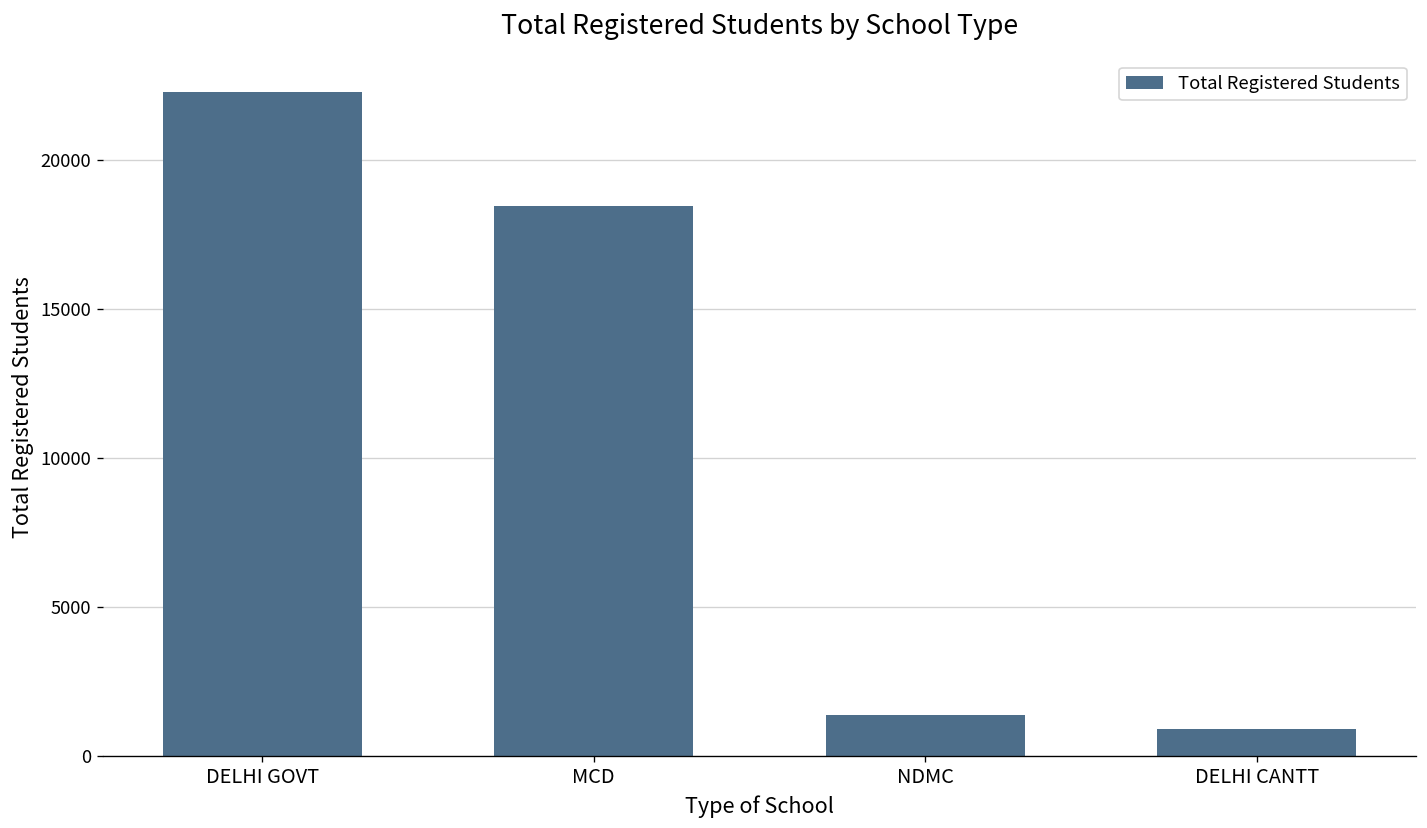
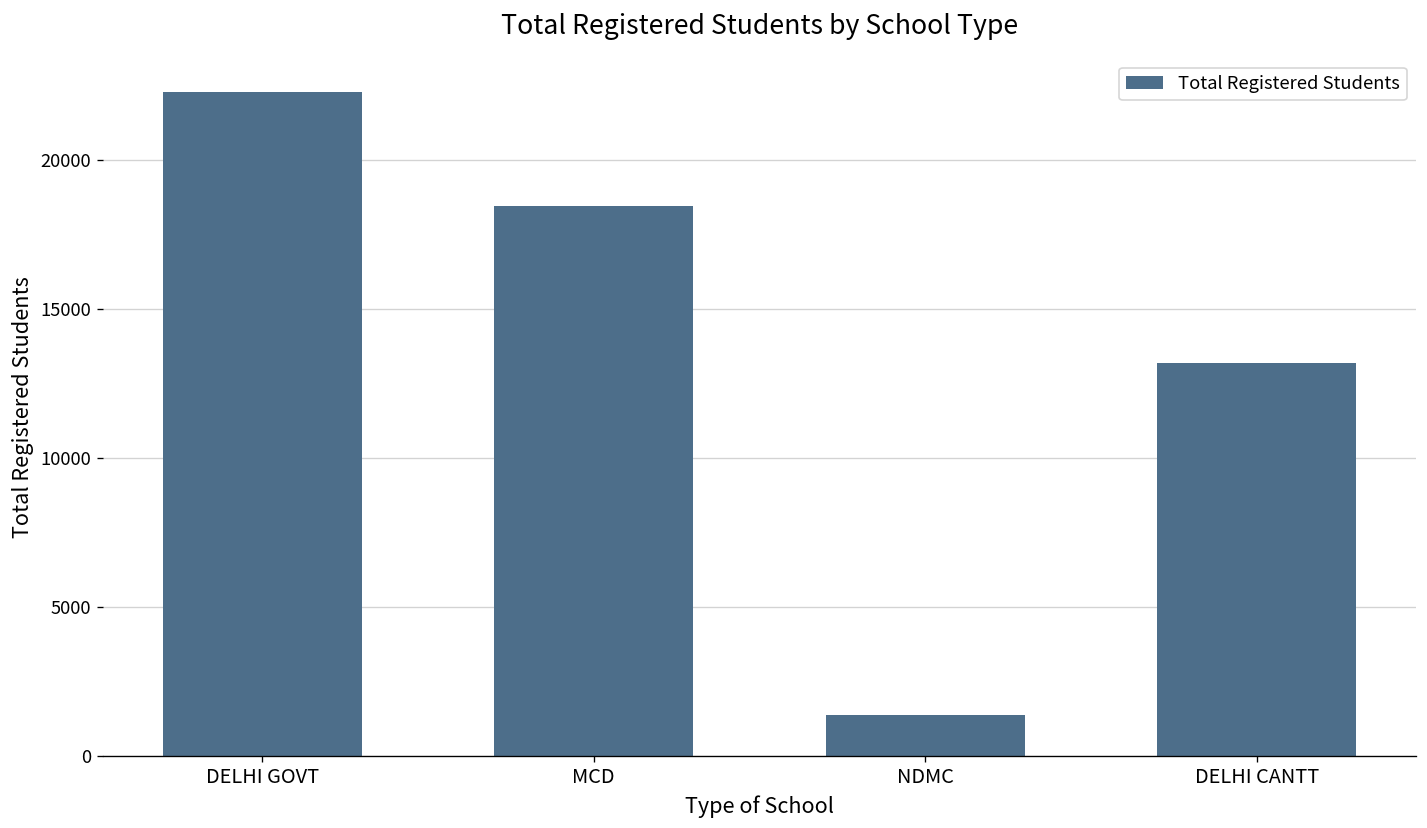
  {
    "DELHI GOVT": 22300,
    "MCD": 18500,
    "NDMC": 1400,
-   "DELHI CANTT": 900
+   "DELHI CANTT": 13200
  }
